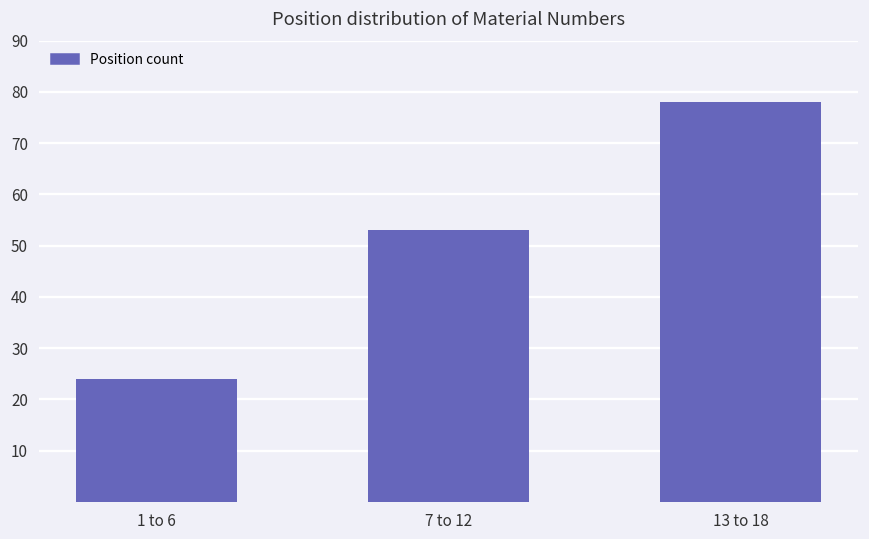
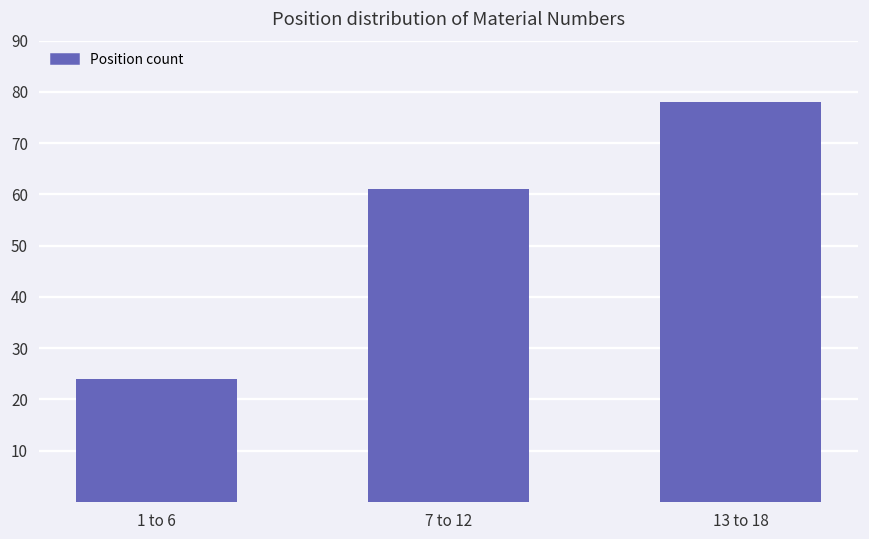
  {
    "1 to 6": 24,
-   "7 to 12": 53,
+   "7 to 12": 61,
    "13 to 18": 78
  }
